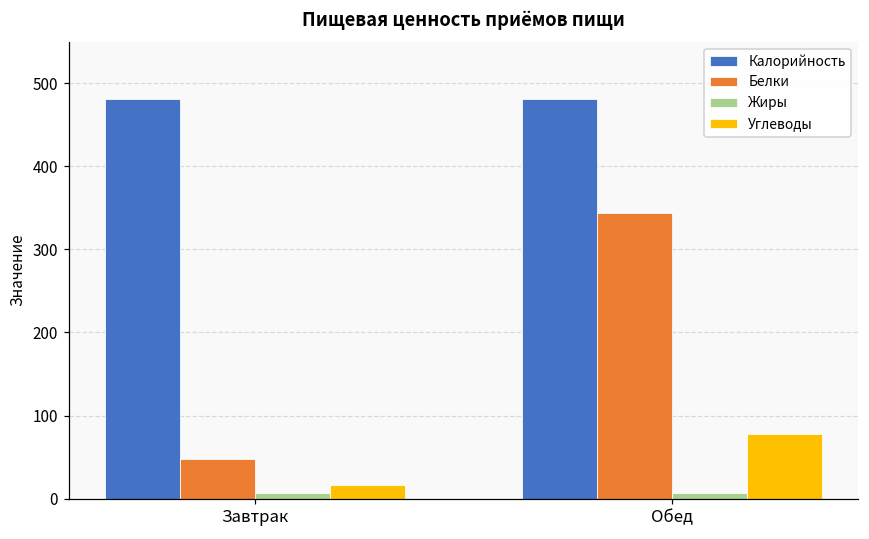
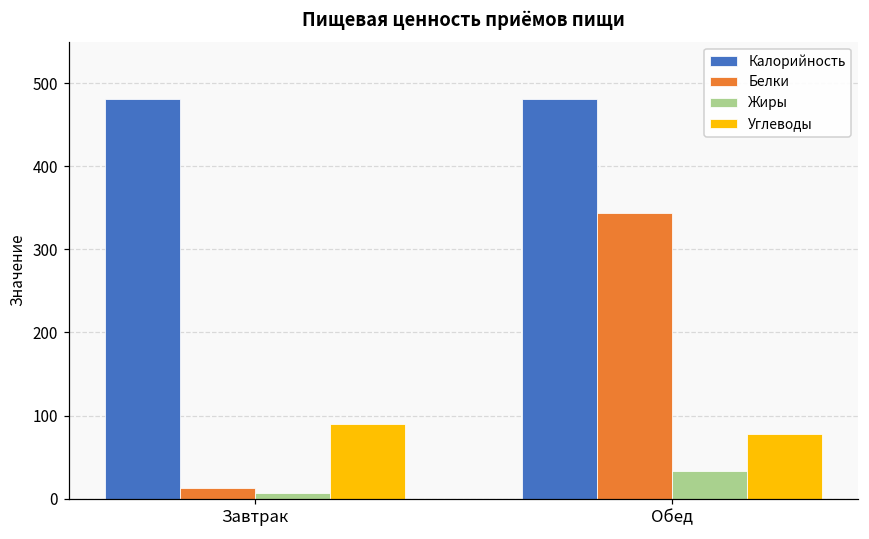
  {
    "Калорийность": {
      "Завтрак": 480,
      "Обед": 480
    },
    "Белки": {
-     "Завтрак": 50,
+     "Завтрак": 10,
      "Обед": 340
    },
    "Жиры": {
      "Завтрак": 10,
-     "Обед": 10
+     "Обед": 30
    },
    "Углеводы": {
-     "Завтрак": 20,
+     "Завтрак": 90,
      "Обед": 80
    }
  }
